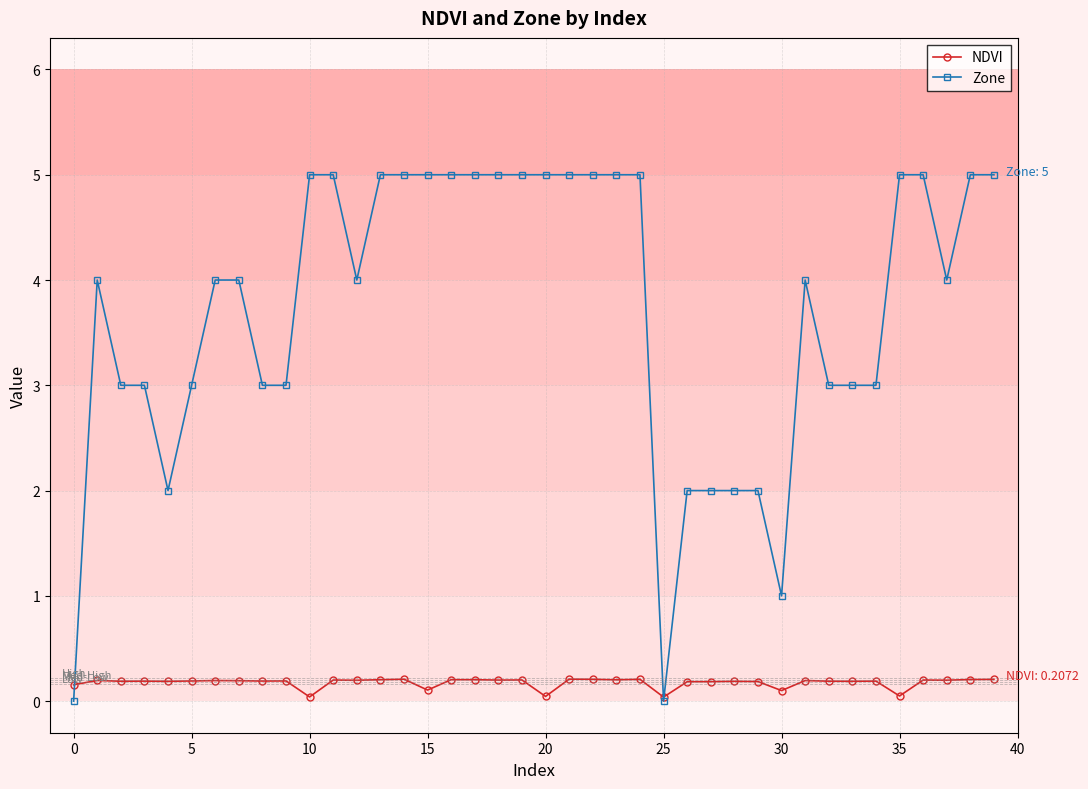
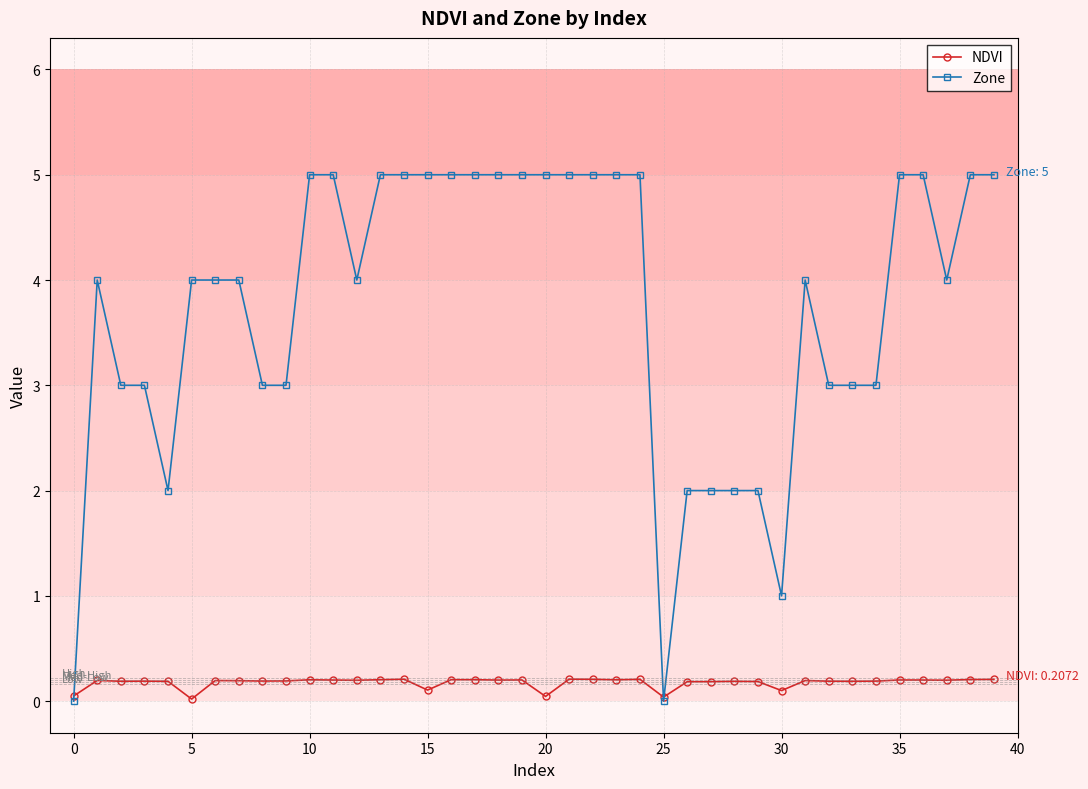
  {
    "NDVI": {
-     "0": 0.16,
-     "5": 0.19,
-     "10": 0.04,
+     "0": 0.05,
+     "5": 0.02,
+     "10": 0.20,
      "15": 0.11,
      "20": 0.04,
      "25": 0.04,
      "30": 0.10,
-     "35": 0.05
+     "35": 0.20
    },
    "Zone": {
      "0": 0,
-     "5": 3,
+     "5": 4,
      "10": 5,
      "15": 5,
      "20": 5,
      "25": 0,
      "30": 1,
      "35": 5
    }
  }
